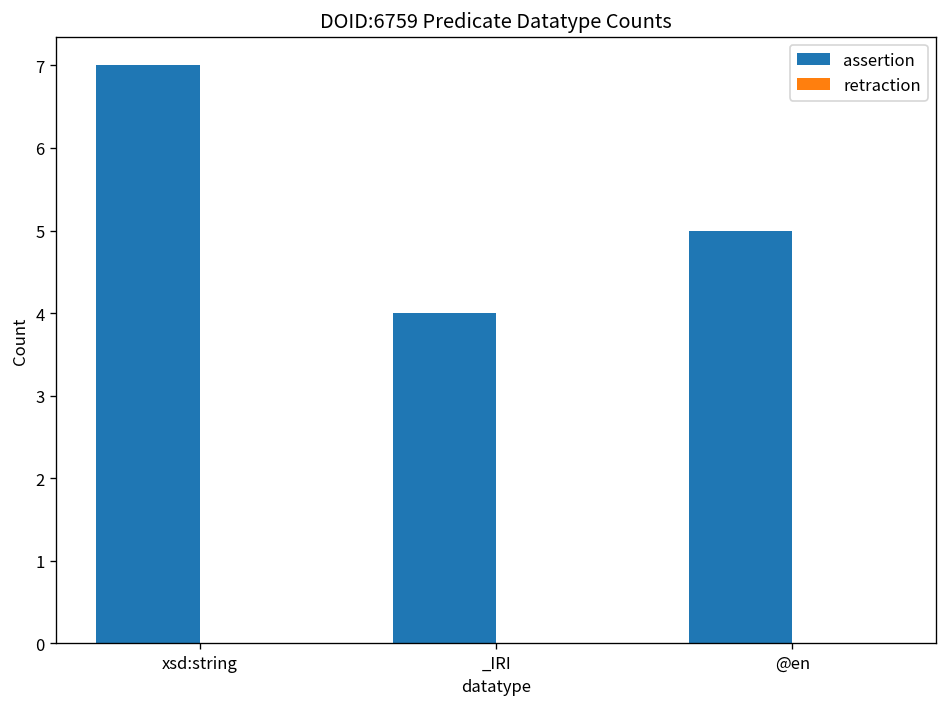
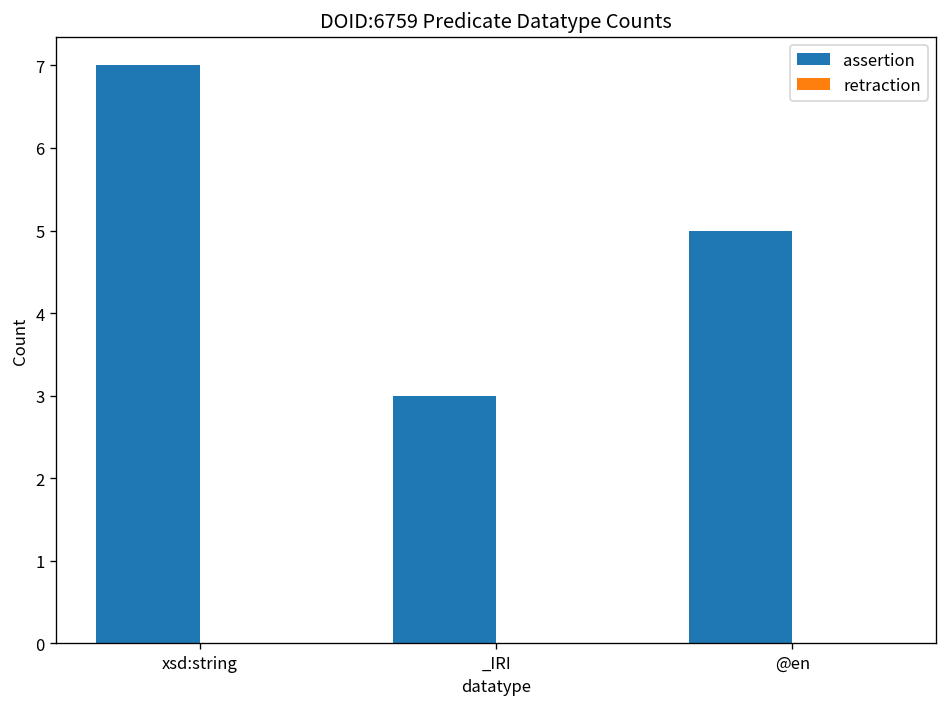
  {
    "assertion": {
      "xsd:string": 7,
-     "_IRI": 4,
+     "_IRI": 3,
      "@en": 5
    },
    "retraction": {
      "xsd:string": 0,
      "_IRI": 0,
      "@en": 0
    }
  }
